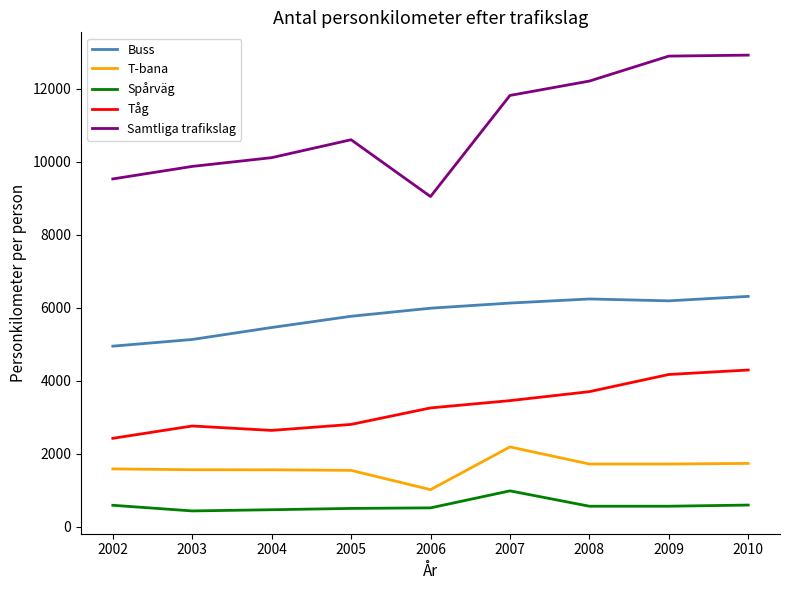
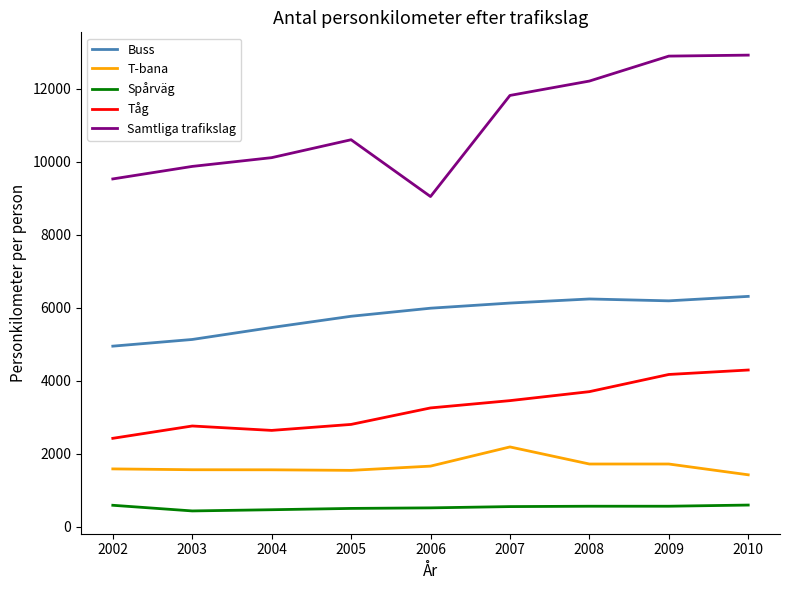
  {
    "Buss": {
      "2002": 4900,
      "2003": 5100,
      "2004": 5500,
      "2005": 5800,
      "2006": 6000,
      "2007": 6100,
      "2008": 6200,
      "2009": 6200,
      "2010": 6300
    },
    "T-bana": {
      "2002": 1600,
      "2003": 1600,
      "2004": 1600,
      "2005": 1500,
-     "2006": 1000,
+     "2006": 1700,
      "2007": 2200,
      "2008": 1700,
      "2009": 1700,
-     "2010": 1700
+     "2010": 1400
    },
    "Spårväg": {
      "2002": 600,
      "2003": 400,
      "2004": 500,
      "2005": 500,
      "2006": 500,
-     "2007": 1000,
+     "2007": 500,
      "2008": 600,
      "2009": 600,
      "2010": 600
    },
    "Tåg": {
      "2002": 2400,
      "2003": 2800,
      "2004": 2600,
      "2005": 2800,
      "2006": 3300,
      "2007": 3500,
      "2008": 3700,
      "2009": 4200,
      "2010": 4300
    },
    "Samtliga trafikslag": {
      "2002": 9500,
      "2003": 9900,
      "2004": 10100,
      "2005": 10600,
      "2006": 9000,
      "2007": 11800,
      "2008": 12200,
      "2009": 12900,
      "2010": 12900
    }
  }
